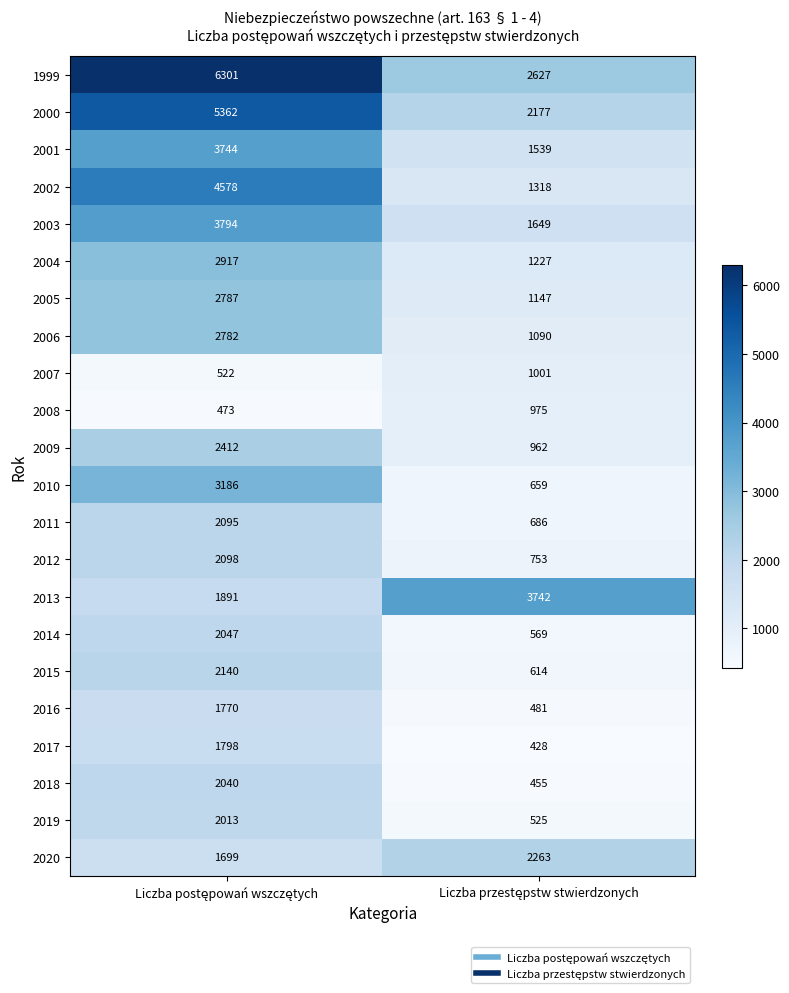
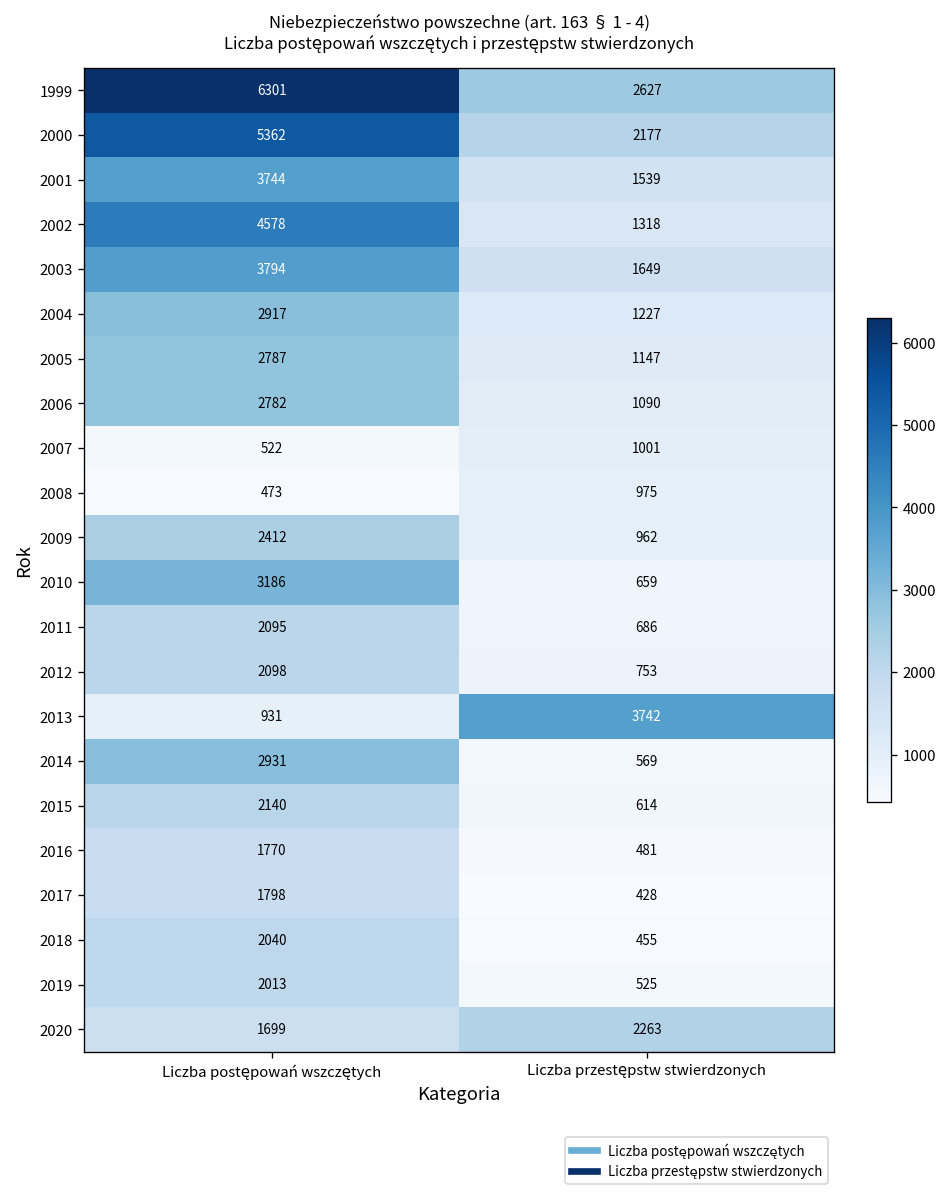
  {
    "1999": {
      "Liczba postępowań wszczętych": 6301,
      "Liczba przestępstw stwierdzonych": 2627
    },
    "2000": {
      "Liczba postępowań wszczętych": 5362,
      "Liczba przestępstw stwierdzonych": 2177
    },
    "2001": {
      "Liczba postępowań wszczętych": 3744,
      "Liczba przestępstw stwierdzonych": 1539
    },
    "2002": {
      "Liczba postępowań wszczętych": 4578,
      "Liczba przestępstw stwierdzonych": 1318
    },
    "2003": {
      "Liczba postępowań wszczętych": 3794,
      "Liczba przestępstw stwierdzonych": 1649
    },
    "2004": {
      "Liczba postępowań wszczętych": 2917,
      "Liczba przestępstw stwierdzonych": 1227
    },
    "2005": {
      "Liczba postępowań wszczętych": 2787,
      "Liczba przestępstw stwierdzonych": 1147
    },
    "2006": {
      "Liczba postępowań wszczętych": 2782,
      "Liczba przestępstw stwierdzonych": 1090
    },
    "2007": {
      "Liczba postępowań wszczętych": 522,
      "Liczba przestępstw stwierdzonych": 1001
    },
    "2008": {
      "Liczba postępowań wszczętych": 473,
      "Liczba przestępstw stwierdzonych": 975
    },
    "2009": {
      "Liczba postępowań wszczętych": 2412,
      "Liczba przestępstw stwierdzonych": 962
    },
    "2010": {
      "Liczba postępowań wszczętych": 3186,
      "Liczba przestępstw stwierdzonych": 659
    },
    "2011": {
      "Liczba postępowań wszczętych": 2095,
      "Liczba przestępstw stwierdzonych": 686
    },
    "2012": {
      "Liczba postępowań wszczętych": 2098,
      "Liczba przestępstw stwierdzonych": 753
    },
    "2013": {
-     "Liczba postępowań wszczętych": 1891,
+     "Liczba postępowań wszczętych": 931,
      "Liczba przestępstw stwierdzonych": 3742
    },
    "2014": {
-     "Liczba postępowań wszczętych": 2047,
+     "Liczba postępowań wszczętych": 2931,
      "Liczba przestępstw stwierdzonych": 569
    },
    "2015": {
      "Liczba postępowań wszczętych": 2140,
      "Liczba przestępstw stwierdzonych": 614
    },
    "2016": {
      "Liczba postępowań wszczętych": 1770,
      "Liczba przestępstw stwierdzonych": 481
    },
    "2017": {
      "Liczba postępowań wszczętych": 1798,
      "Liczba przestępstw stwierdzonych": 428
    },
    "2018": {
      "Liczba postępowań wszczętych": 2040,
      "Liczba przestępstw stwierdzonych": 455
    },
    "2019": {
      "Liczba postępowań wszczętych": 2013,
      "Liczba przestępstw stwierdzonych": 525
    },
    "2020": {
      "Liczba postępowań wszczętych": 1699,
      "Liczba przestępstw stwierdzonych": 2263
    }
  }
